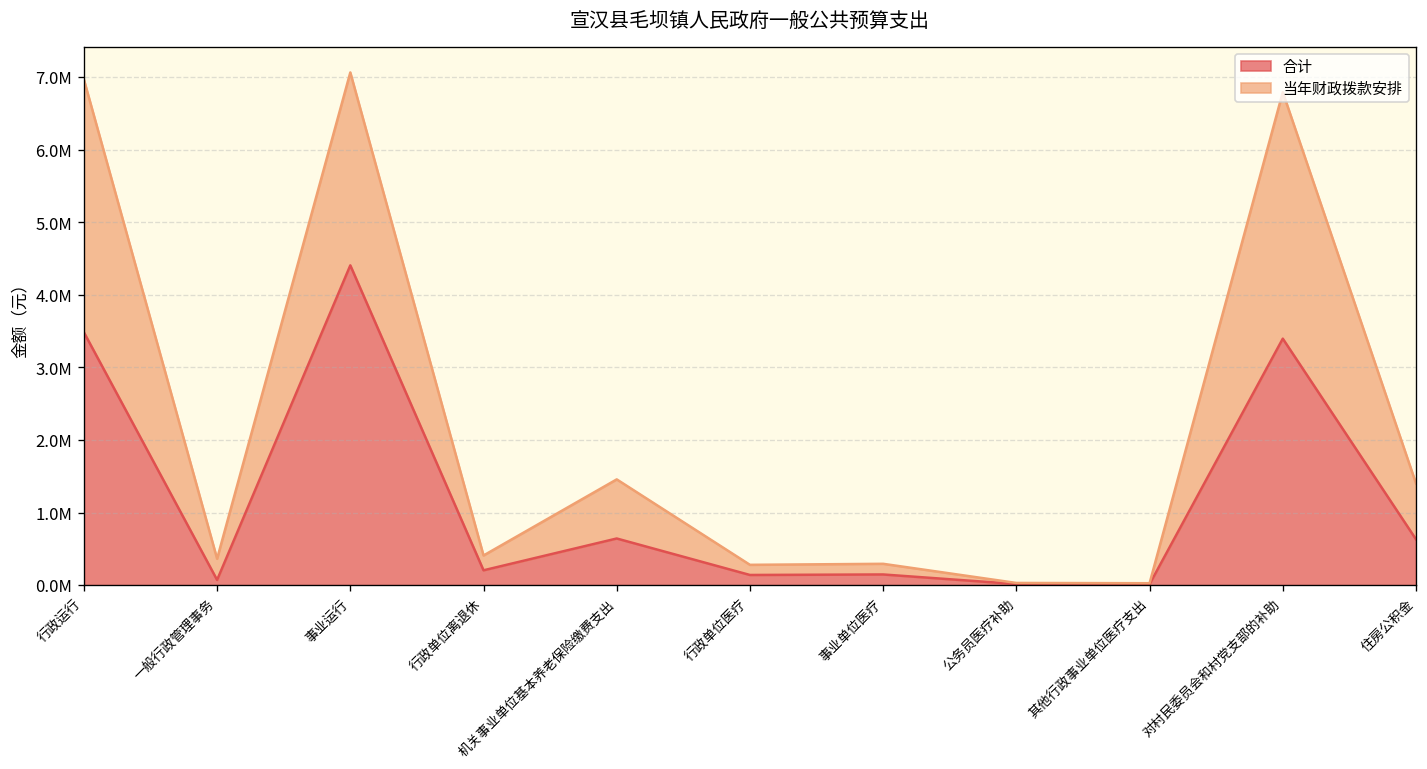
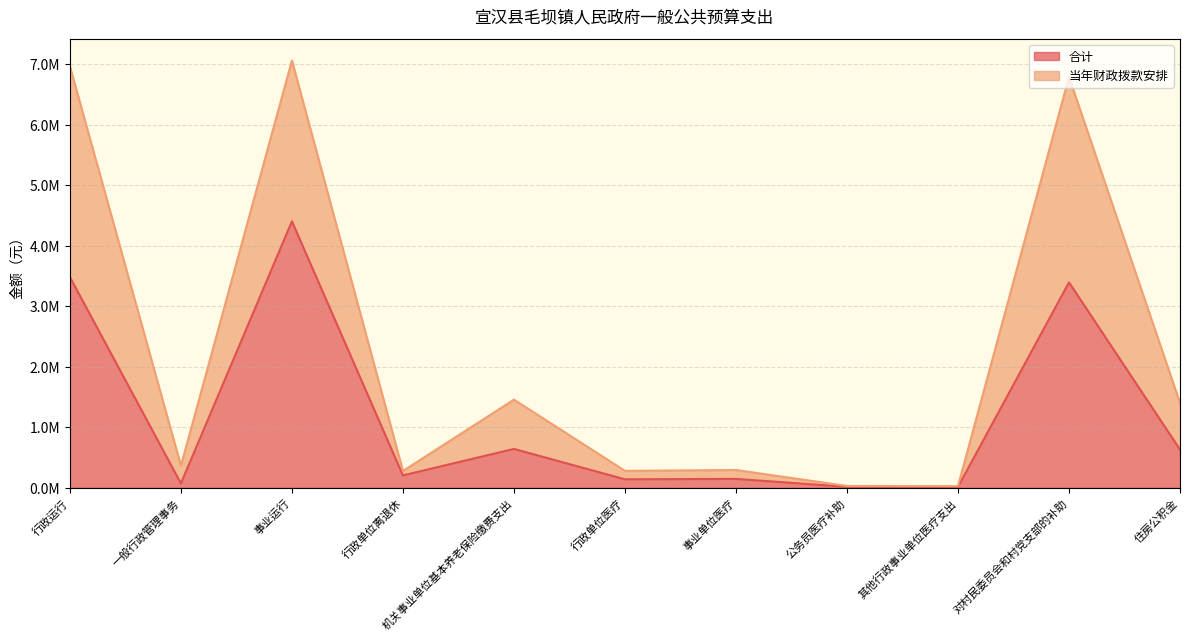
  {
    "合计": {
      "行政运行": 3500000,
      "一般行政管理事务": 100000,
      "事业运行": 4400000,
      "行政单位离退休": 200000,
      "机关事业单位基本养老保险缴费支出": 600000,
      "行政单位医疗": 100000,
      "事业单位医疗": 100000,
      "对村民委员会和村党支部的补助": 3400000,
      "住房公积金": 600000
    },
    "当年财政拨款安排": {
      "行政运行": 3500000,
      "一般行政管理事务": 300000,
      "事业运行": 2700000,
-     "行政单位离退休": 200000,
+     "行政单位离退休": 100000,
      "机关事业单位基本养老保险缴费支出": 800000,
      "行政单位医疗": 100000,
      "事业单位医疗": 100000,
      "住房公积金": 800000
    }
  }
